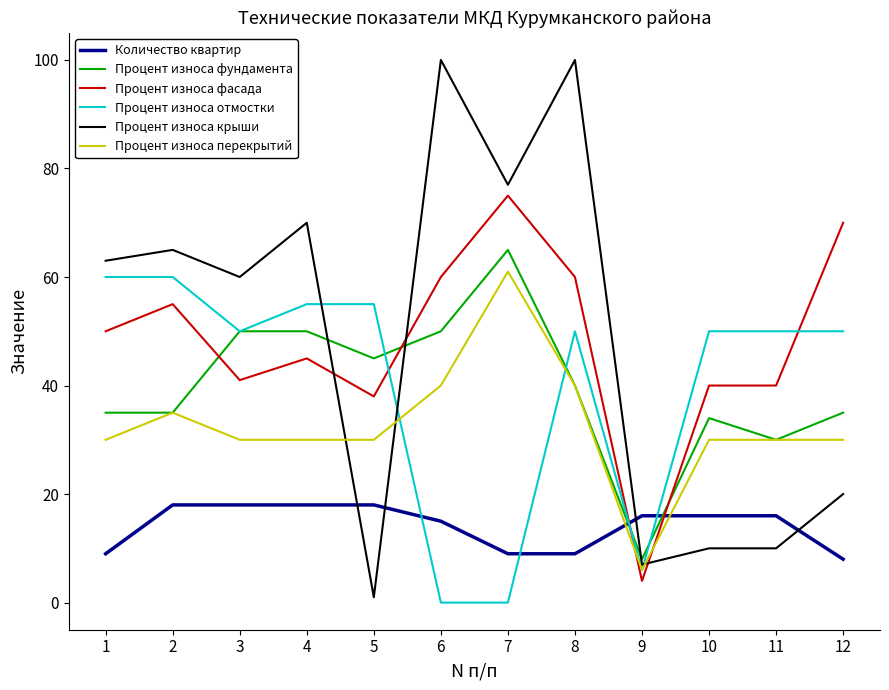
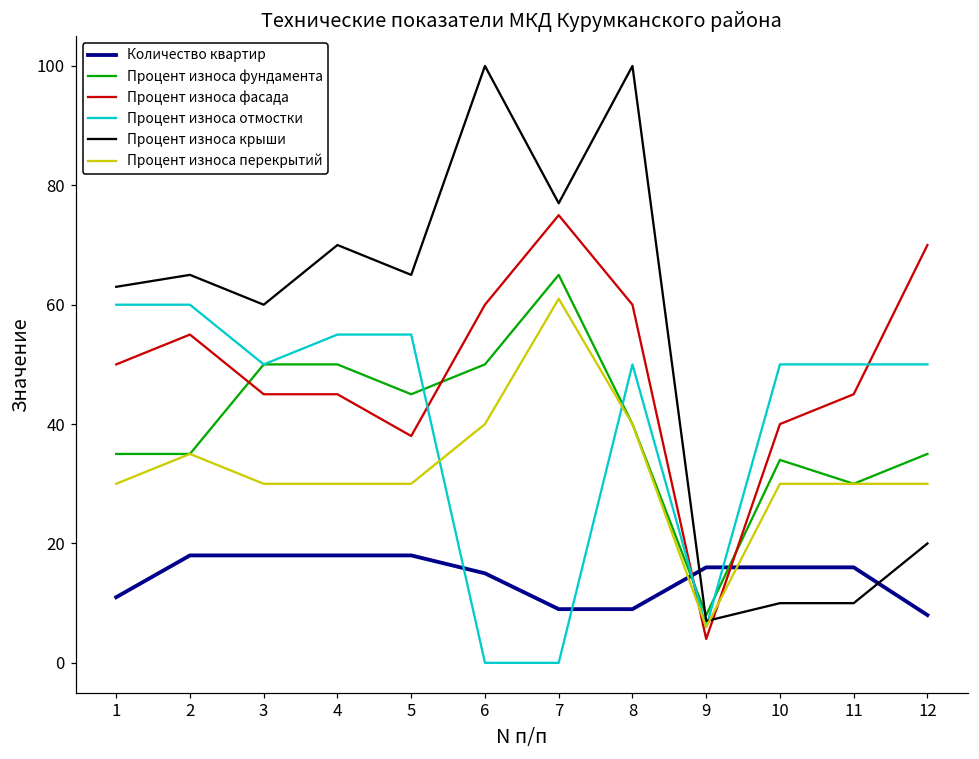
  {
    "Количество квартир": {
-     "1": 9,
+     "1": 11,
      "2": 18,
      "3": 18,
      "4": 18,
      "5": 18,
      "6": 15,
      "7": 9,
      "8": 9,
      "9": 16,
      "10": 16,
      "11": 16,
      "12": 8
    },
    "Процент износа фундамента": {
      "1": 35,
      "4": 50,
      "5": 45,
      "6": 50,
      "7": 65,
      "9": 8,
      "10": 34,
      "12": 35
    },
    "Процент износа фасада": {
      "1": 50,
      "2": 55,
-     "3": 41,
+     "3": 45,
      "4": 45,
      "5": 38,
      "6": 60,
      "7": 75,
      "8": 60,
      "9": 4,
      "10": 40,
-     "11": 40,
+     "11": 45,
      "12": 70
    },
    "Процент износа отмостки": {
      "1": 60,
      "2": 60,
      "4": 55,
      "5": 55,
      "6": 0,
      "7": 0,
      "8": 50,
      "10": 50,
      "11": 50,
      "12": 50
    },
    "Процент износа крыши": {
      "1": 63,
      "2": 65,
      "3": 60,
      "4": 70,
-     "5": 1,
+     "5": 65,
      "6": 100,
      "7": 77,
      "8": 100,
      "9": 7,
      "10": 10,
      "11": 10,
      "12": 20
    },
    "Процент износа перекрытий": {
      "1": 30,
      "3": 30,
      "4": 30,
      "5": 30,
      "6": 40,
      "7": 61,
      "10": 30,
      "12": 30
    }
  }
